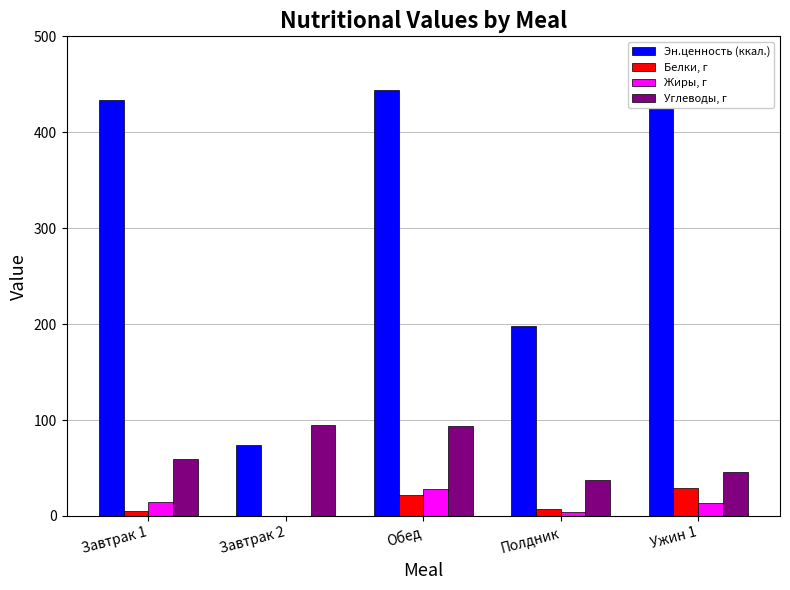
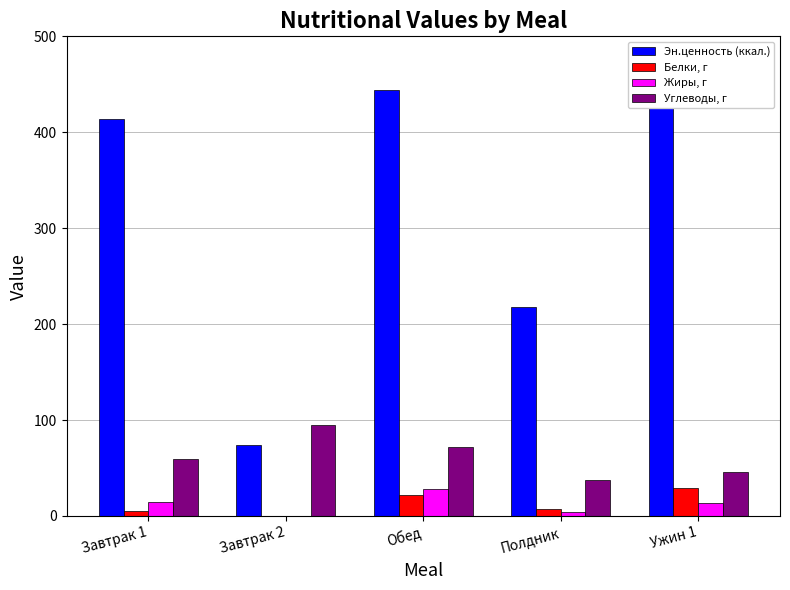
  {
    "Эн.ценность (ккал.)": {
-     "Завтрак 1": 430,
+     "Завтрак 1": 410,
      "Завтрак 2": 70,
      "Обед": 440,
-     "Полдник": 200
+     "Полдник": 220
    },
    "Белки, г": {
      "Завтрак 1": 10,
      "Обед": 20,
      "Полдник": 10,
      "Ужин 1": 30
    },
    "Жиры, г": {
      "Завтрак 1": 10,
      "Завтрак 2": 0,
      "Обед": 30,
      "Полдник": 0,
      "Ужин 1": 10
    },
    "Углеводы, г": {
      "Завтрак 1": 60,
      "Завтрак 2": 90,
-     "Обед": 90,
+     "Обед": 70,
      "Полдник": 40,
      "Ужин 1": 50
    }
  }
